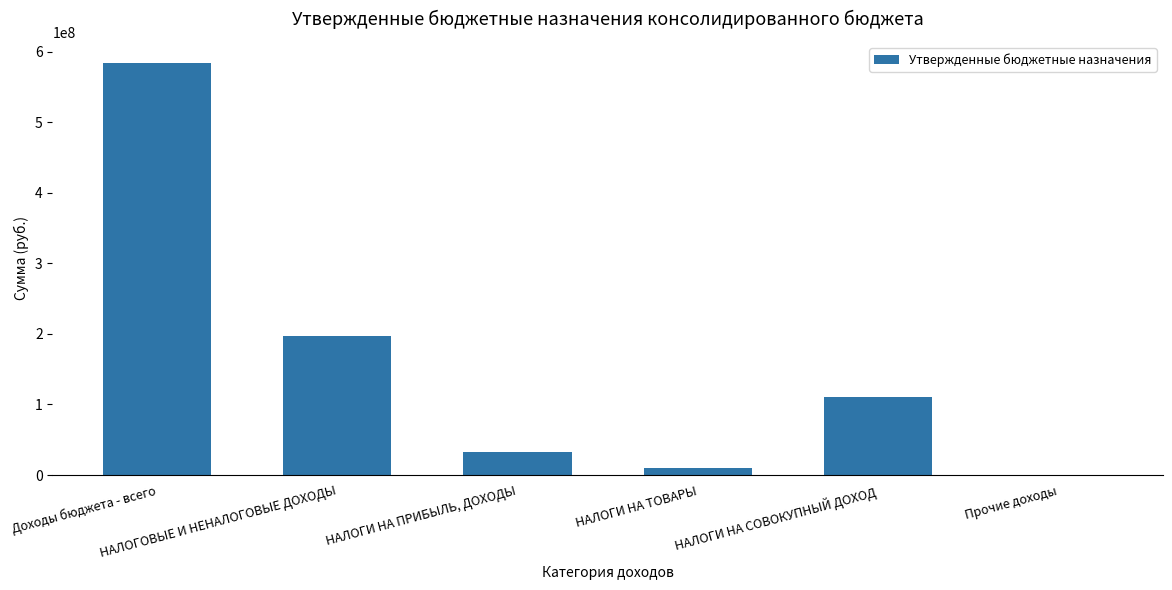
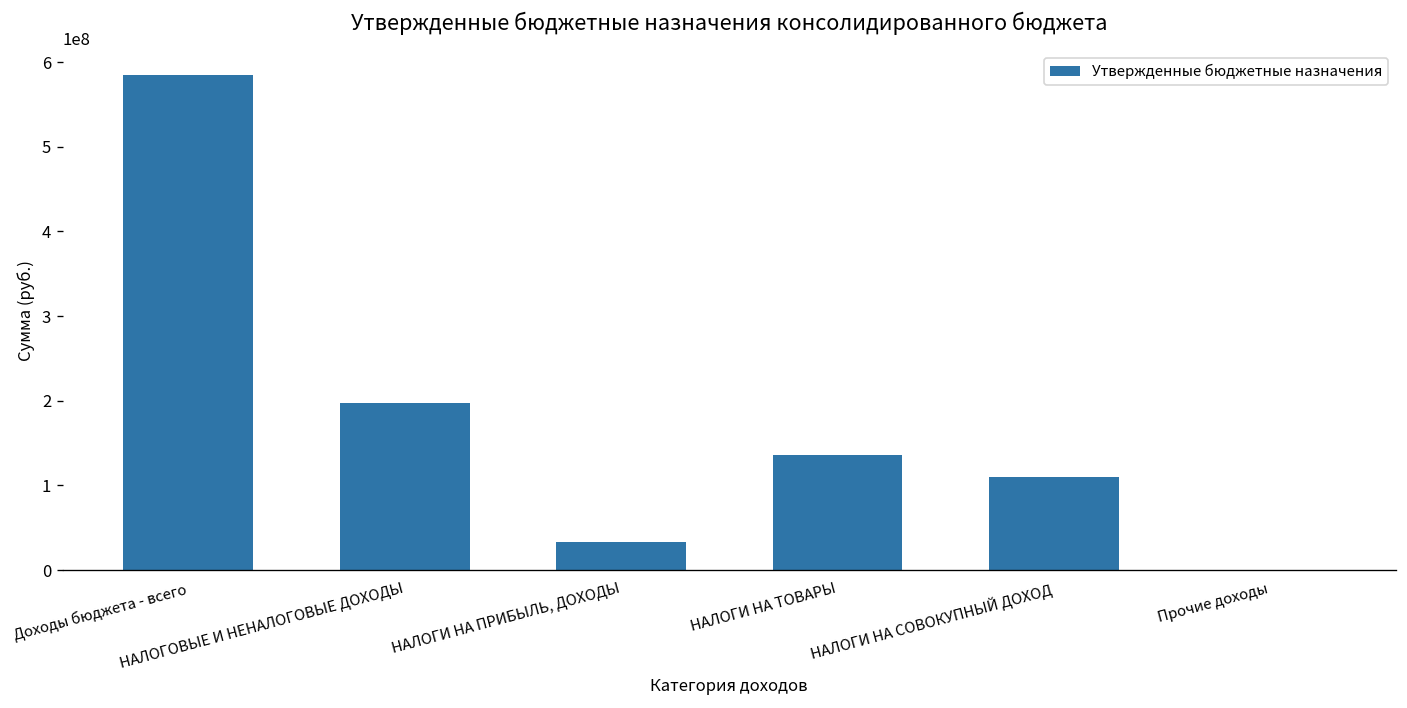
  {
    "Доходы бюджета - всего": 580000000,
    "НАЛОГОВЫЕ И НЕНАЛОГОВЫЕ ДОХОДЫ": 200000000,
    "НАЛОГИ НА ПРИБЫЛЬ, ДОХОДЫ": 30000000,
-   "НАЛОГИ НА ТОВАРЫ": 10000000,
+   "НАЛОГИ НА ТОВАРЫ": 140000000,
    "НАЛОГИ НА СОВОКУПНЫЙ ДОХОД": 110000000
  }
